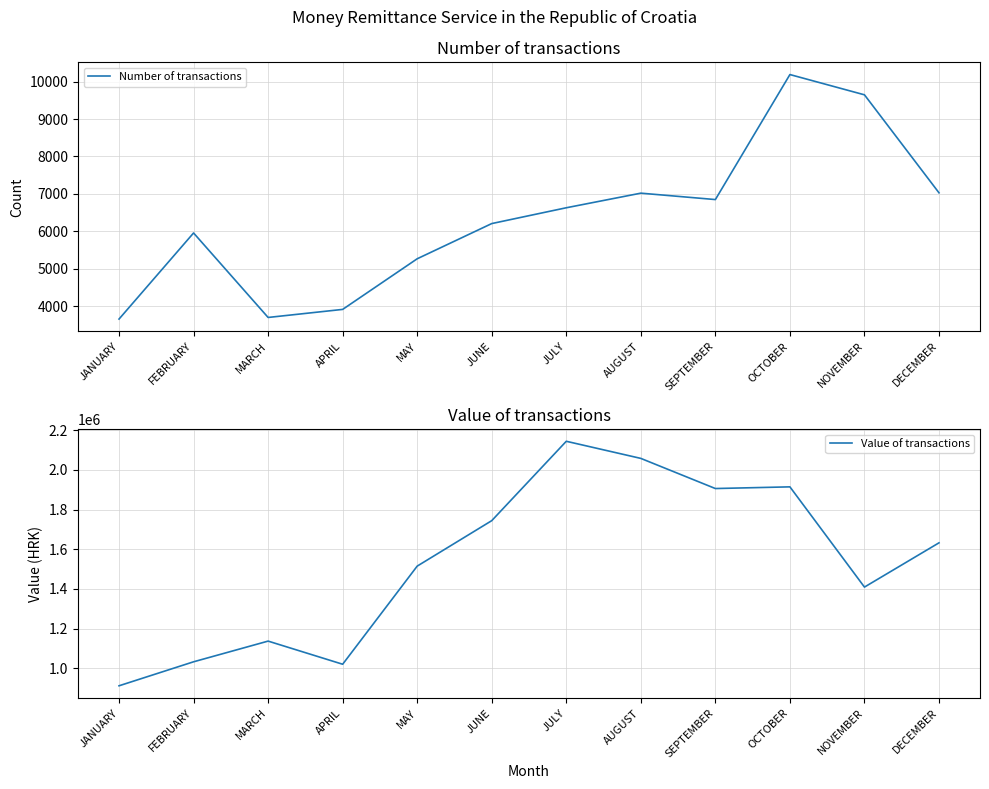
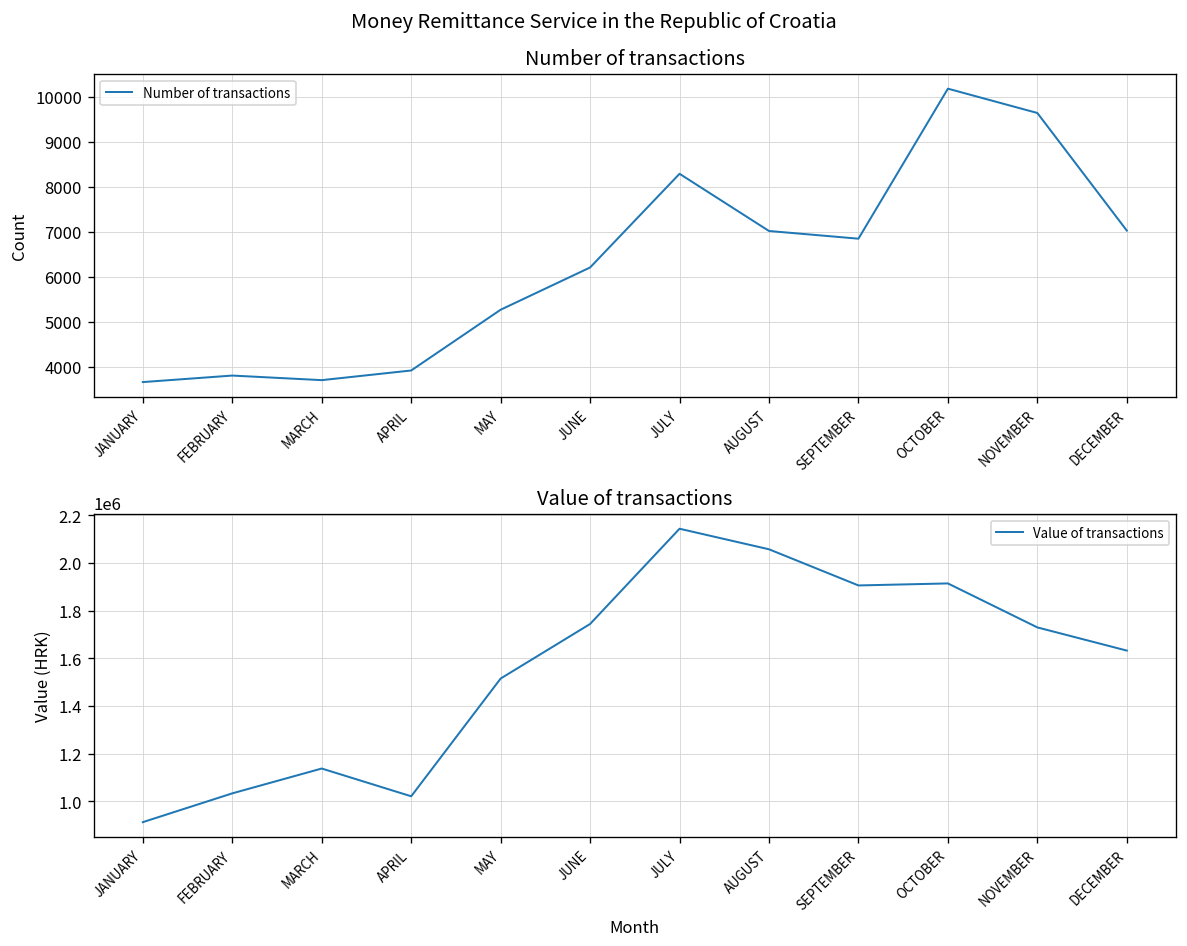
  {
    "Number of transactions": {
      "JANUARY": 3700,
-     "FEBRUARY": 6000,
+     "FEBRUARY": 3800,
      "MARCH": 3700,
      "APRIL": 3900,
      "MAY": 5300,
      "JUNE": 6200,
-     "JULY": 6600,
+     "JULY": 8300,
      "AUGUST": 7000,
      "SEPTEMBER": 6900,
      "OCTOBER": 10200,
      "NOVEMBER": 9600,
      "DECEMBER": 7000
    },
    "Value of transactions": {
      "JANUARY": 910000,
      "FEBRUARY": 1030000,
      "MARCH": 1140000,
      "APRIL": 1020000,
      "MAY": 1520000,
      "JUNE": 1740000,
      "JULY": 2140000,
      "AUGUST": 2060000,
      "SEPTEMBER": 1910000,
      "OCTOBER": 1910000,
-     "NOVEMBER": 1410000,
+     "NOVEMBER": 1730000,
      "DECEMBER": 1630000
    }
  }
